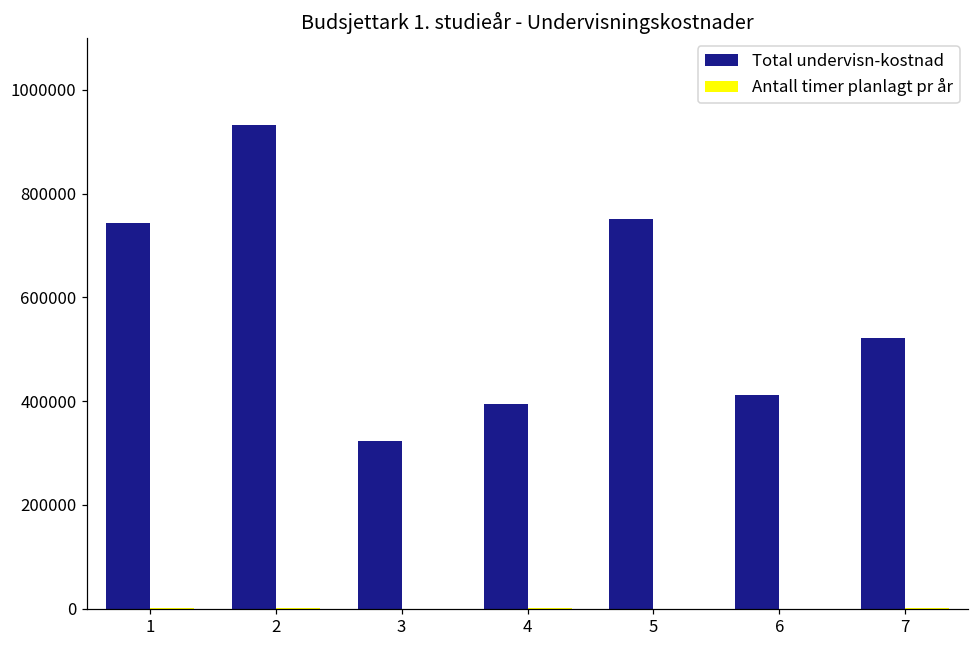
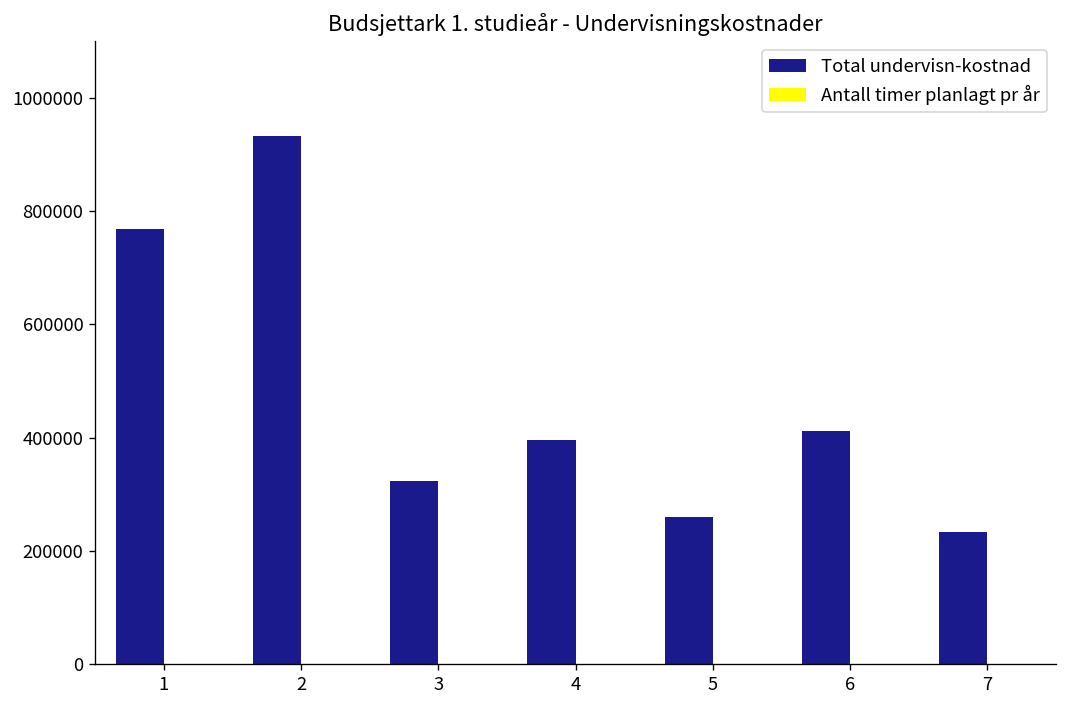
  {
    "Total undervisn-kostnad": {
-     "1": 740000,
+     "1": 770000,
      "2": 930000,
      "3": 320000,
      "4": 390000,
-     "5": 750000,
+     "5": 260000,
      "6": 410000,
-     "7": 520000
+     "7": 230000
    }
  }
